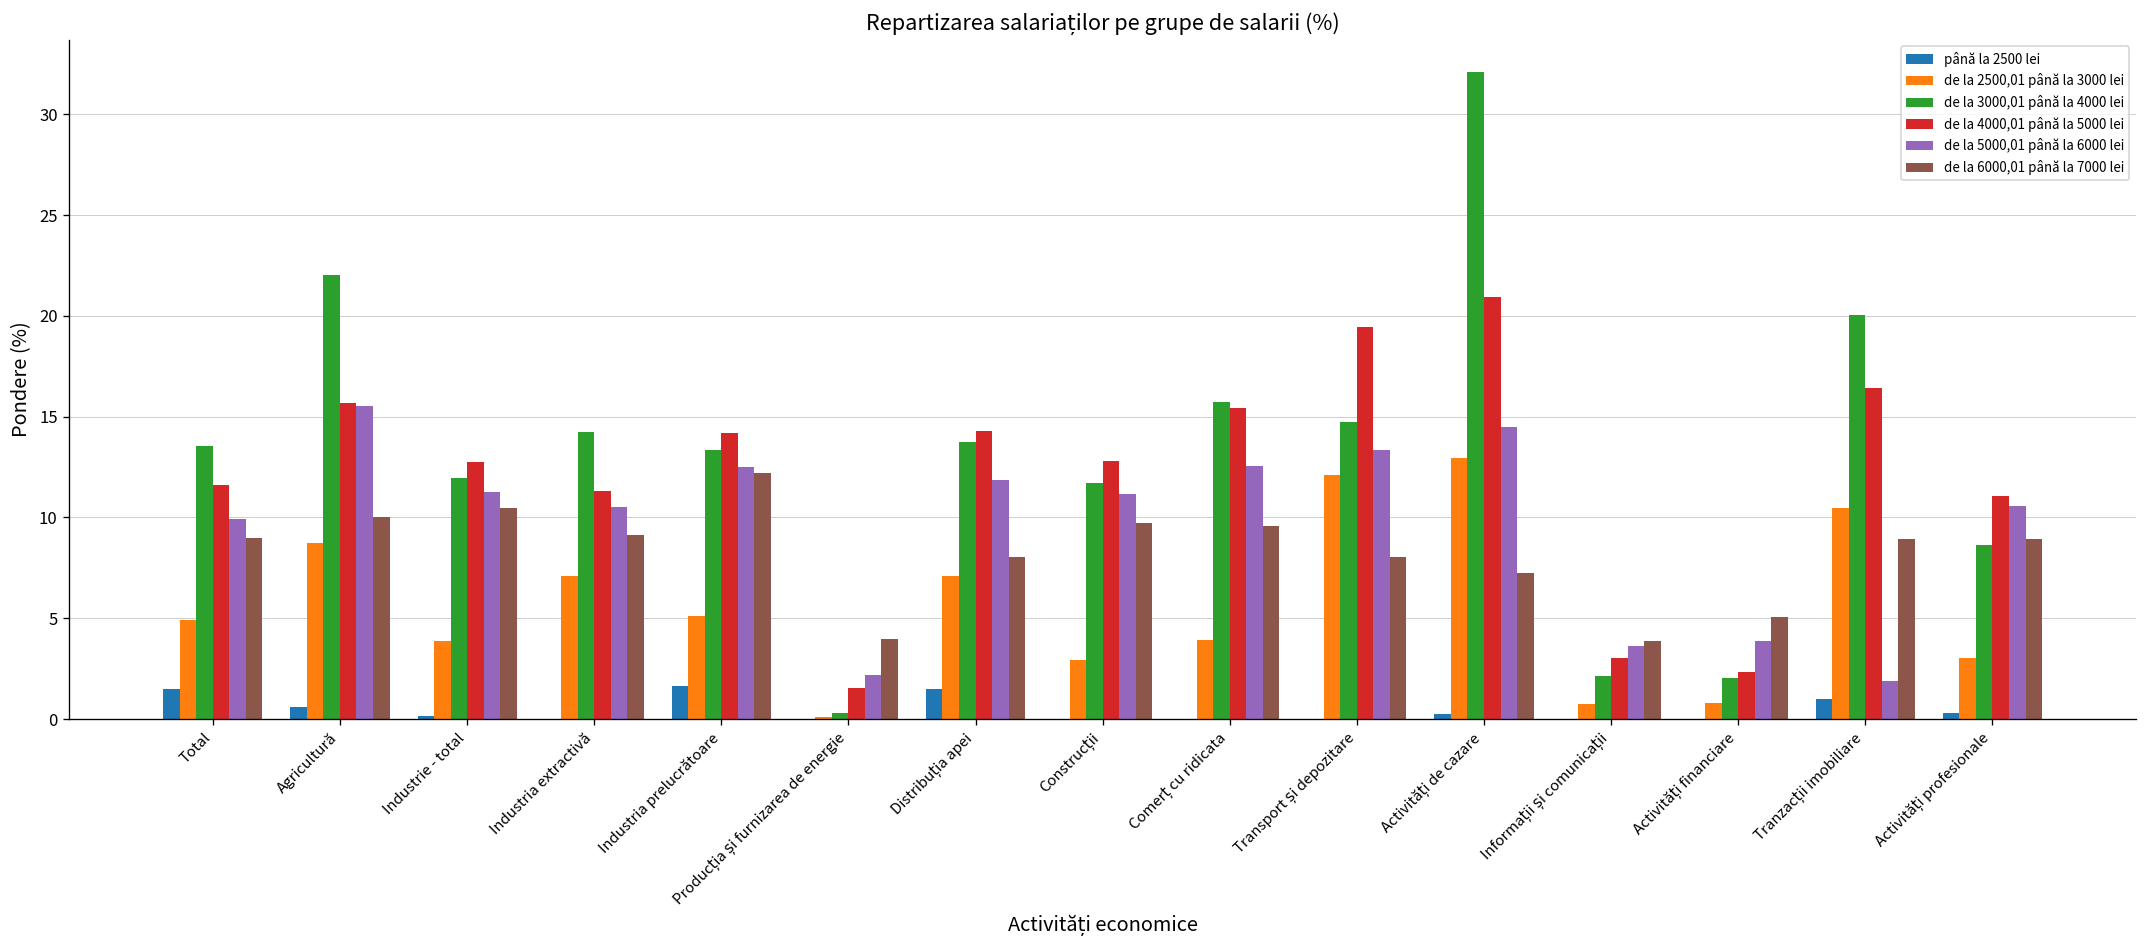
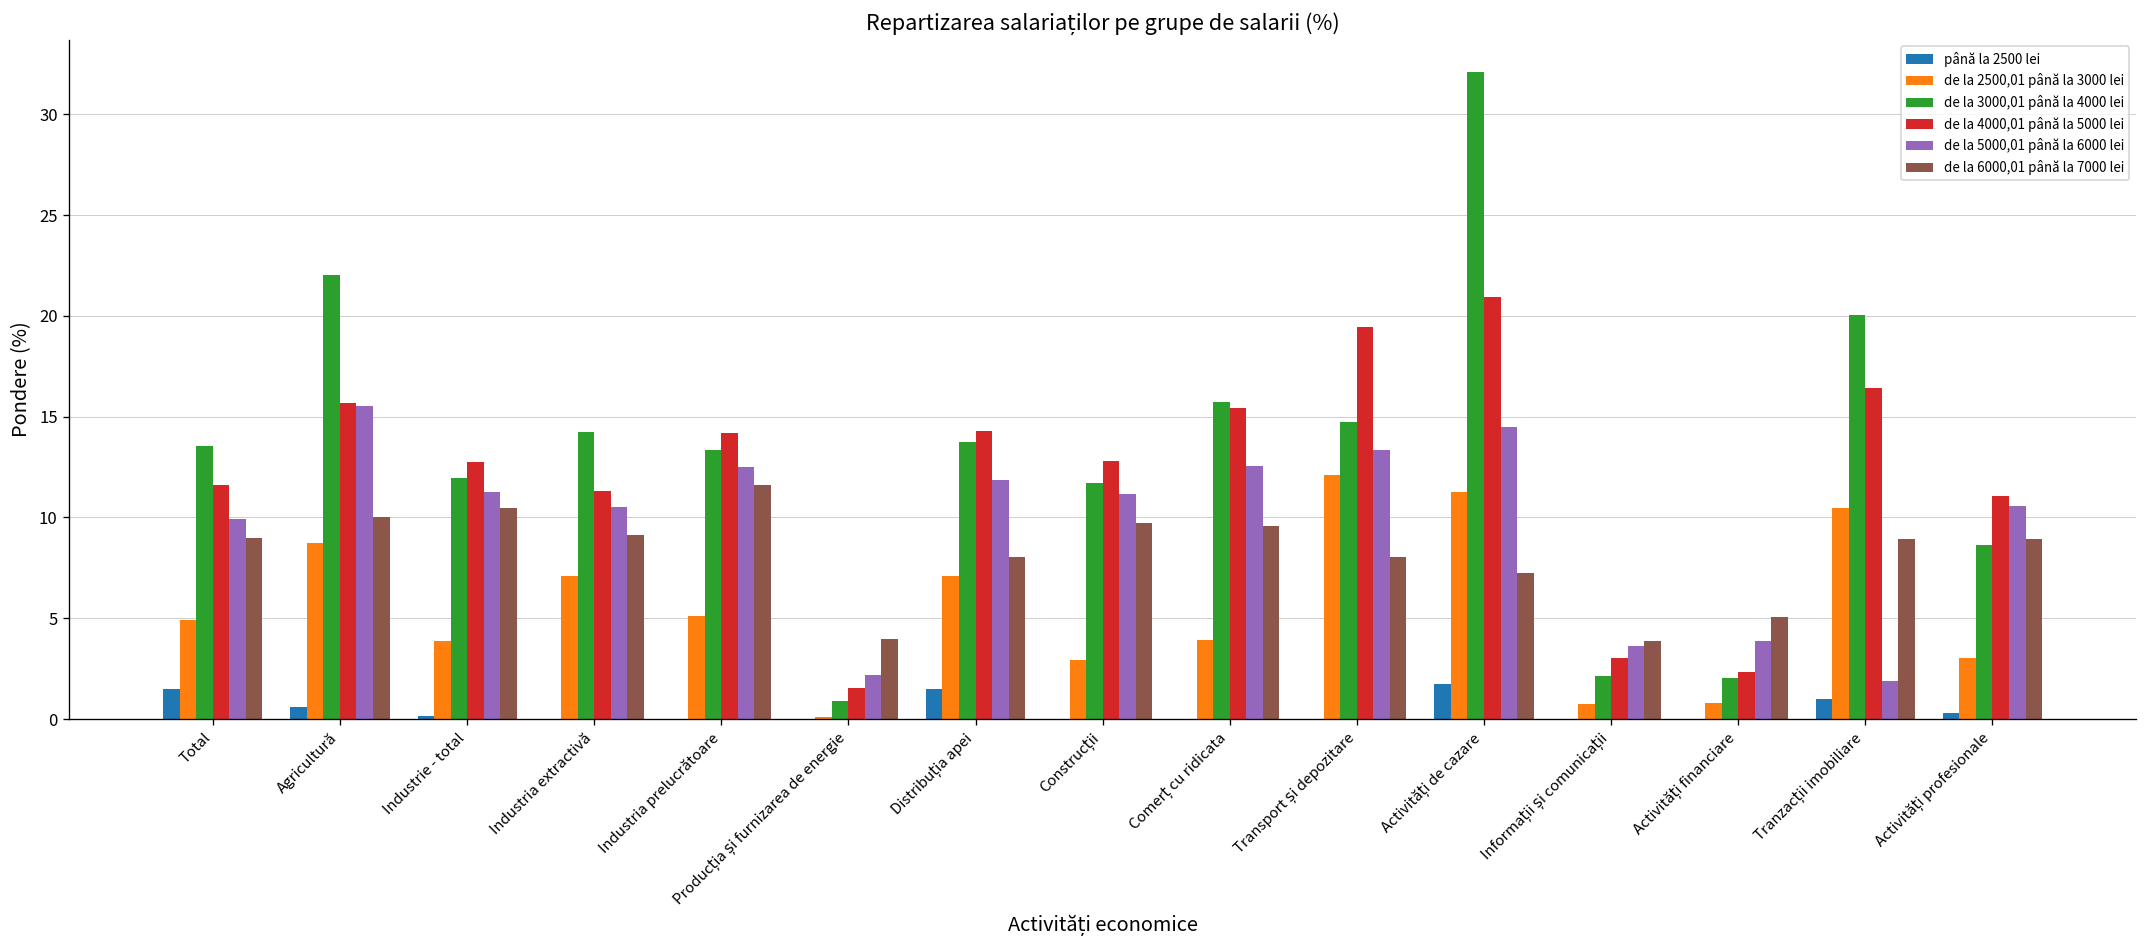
  {
    "până la 2500 lei": {
      "Total": 1.5,
      "Agricultură": 0.6,
      "Industria extractivă": 0.0,
-     "Industria prelucrătoare": 1.6,
+     "Industria prelucrătoare": 0.0,
      "Producția și furnizarea de energie": 0.0,
      "Distribuția apei": 1.5,
      "Comerț cu ridicata": 0.0,
      "Transport și depozitare": 0.0,
-     "Activități de cazare": 0.3,
+     "Activități de cazare": 1.8,
      "Informații și comunicații": 0.0,
      "Activități financiare": 0.0,
      "Tranzacții imobiliare": 1.0,
      "Activități profesionale": 0.3
    },
    "de la 2500,01 până la 3000 lei": {
      "Total": 4.9,
      "Agricultură": 8.7,
      "Industrie - total": 3.9,
      "Industria extractivă": 7.1,
      "Industria prelucrătoare": 5.1,
      "Distribuția apei": 7.1,
      "Construcții": 2.9,
      "Comerț cu ridicata": 3.9,
      "Transport și depozitare": 12.1,
-     "Activități de cazare": 13.0,
+     "Activități de cazare": 11.3,
      "Informații și comunicații": 0.7,
      "Activități financiare": 0.8,
      "Tranzacții imobiliare": 10.5,
      "Activități profesionale": 3.0
    },
    "de la 3000,01 până la 4000 lei": {
      "Total": 13.5,
      "Agricultură": 22.0,
      "Industrie - total": 12.0,
      "Industria extractivă": 14.2,
      "Industria prelucrătoare": 13.3,
-     "Producția și furnizarea de energie": 0.3,
+     "Producția și furnizarea de energie": 0.9,
      "Distribuția apei": 13.7,
      "Construcții": 11.7,
      "Comerț cu ridicata": 15.7,
      "Transport și depozitare": 14.7,
      "Activități de cazare": 32.1,
      "Informații și comunicații": 2.2,
      "Activități financiare": 2.0,
      "Tranzacții imobiliare": 20.1,
      "Activități profesionale": 8.7
    },
    "de la 4000,01 până la 5000 lei": {
      "Total": 11.6,
      "Agricultură": 15.7,
      "Industrie - total": 12.8,
      "Industria extractivă": 11.3,
      "Industria prelucrătoare": 14.2,
      "Producția și furnizarea de energie": 1.6,
      "Distribuția apei": 14.3,
      "Construcții": 12.8,
      "Comerț cu ridicata": 15.4,
      "Transport și depozitare": 19.4,
      "Activități de cazare": 20.9,
      "Informații și comunicații": 3.0,
      "Activități financiare": 2.3,
      "Tranzacții imobiliare": 16.4,
      "Activități profesionale": 11.1
    },
    "de la 5000,01 până la 6000 lei": {
      "Total": 9.9,
      "Agricultură": 15.5,
      "Industrie - total": 11.3,
      "Industria extractivă": 10.5,
      "Industria prelucrătoare": 12.5,
      "Producția și furnizarea de energie": 2.2,
      "Distribuția apei": 11.9,
      "Construcții": 11.2,
      "Comerț cu ridicata": 12.6,
      "Transport și depozitare": 13.3,
      "Activități de cazare": 14.5,
      "Informații și comunicații": 3.6,
      "Activități financiare": 3.9,
      "Tranzacții imobiliare": 1.9,
      "Activități profesionale": 10.6
    },
    "de la 6000,01 până la 7000 lei": {
      "Total": 9.0,
      "Agricultură": 10.0,
      "Industrie - total": 10.5,
      "Industria extractivă": 9.2,
-     "Industria prelucrătoare": 12.2,
+     "Industria prelucrătoare": 11.6,
      "Producția și furnizarea de energie": 4.0,
      "Distribuția apei": 8.0,
      "Construcții": 9.7,
      "Comerț cu ridicata": 9.6,
      "Transport și depozitare": 8.1,
      "Activități de cazare": 7.2,
      "Informații și comunicații": 3.9,
      "Activități financiare": 5.1,
      "Tranzacții imobiliare": 8.9,
      "Activități profesionale": 8.9
    }
  }
